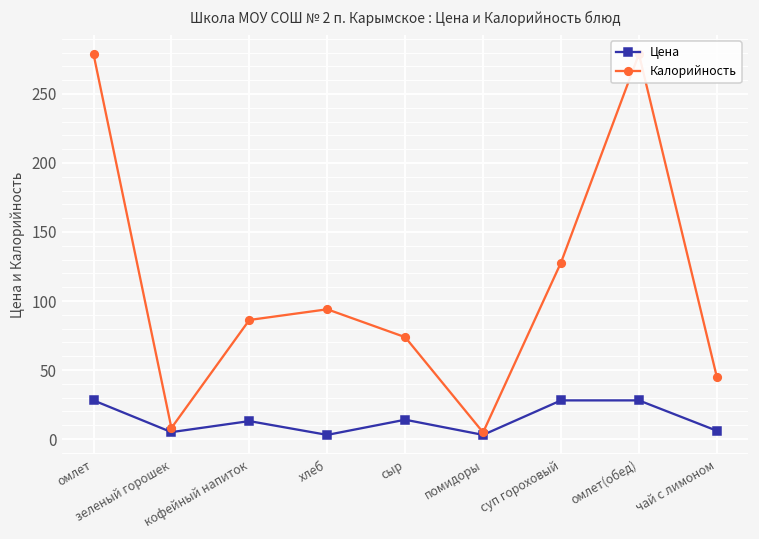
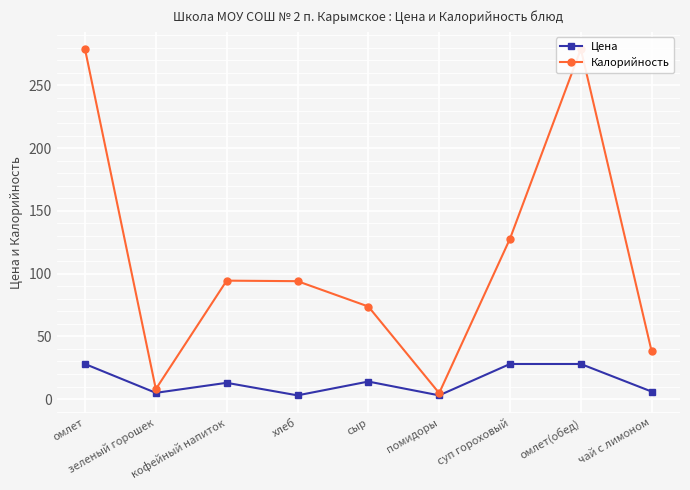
  {
    "Цена": {
      "омлет": 28,
      "зеленый горошек": 5,
      "кофейный напиток": 13,
      "хлеб": 3,
      "сыр": 14,
      "суп гороховый": 28,
      "омлет(обед)": 28,
      "чай с лимоном": 6
    },
    "Калорийность": {
      "омлет": 279,
      "зеленый горошек": 8,
-     "кофейный напиток": 86,
+     "кофейный напиток": 94,
      "хлеб": 94,
      "сыр": 74,
      "суп гороховый": 128,
-     "чай с лимоном": 45
+     "чай с лимоном": 38
    }
  }
